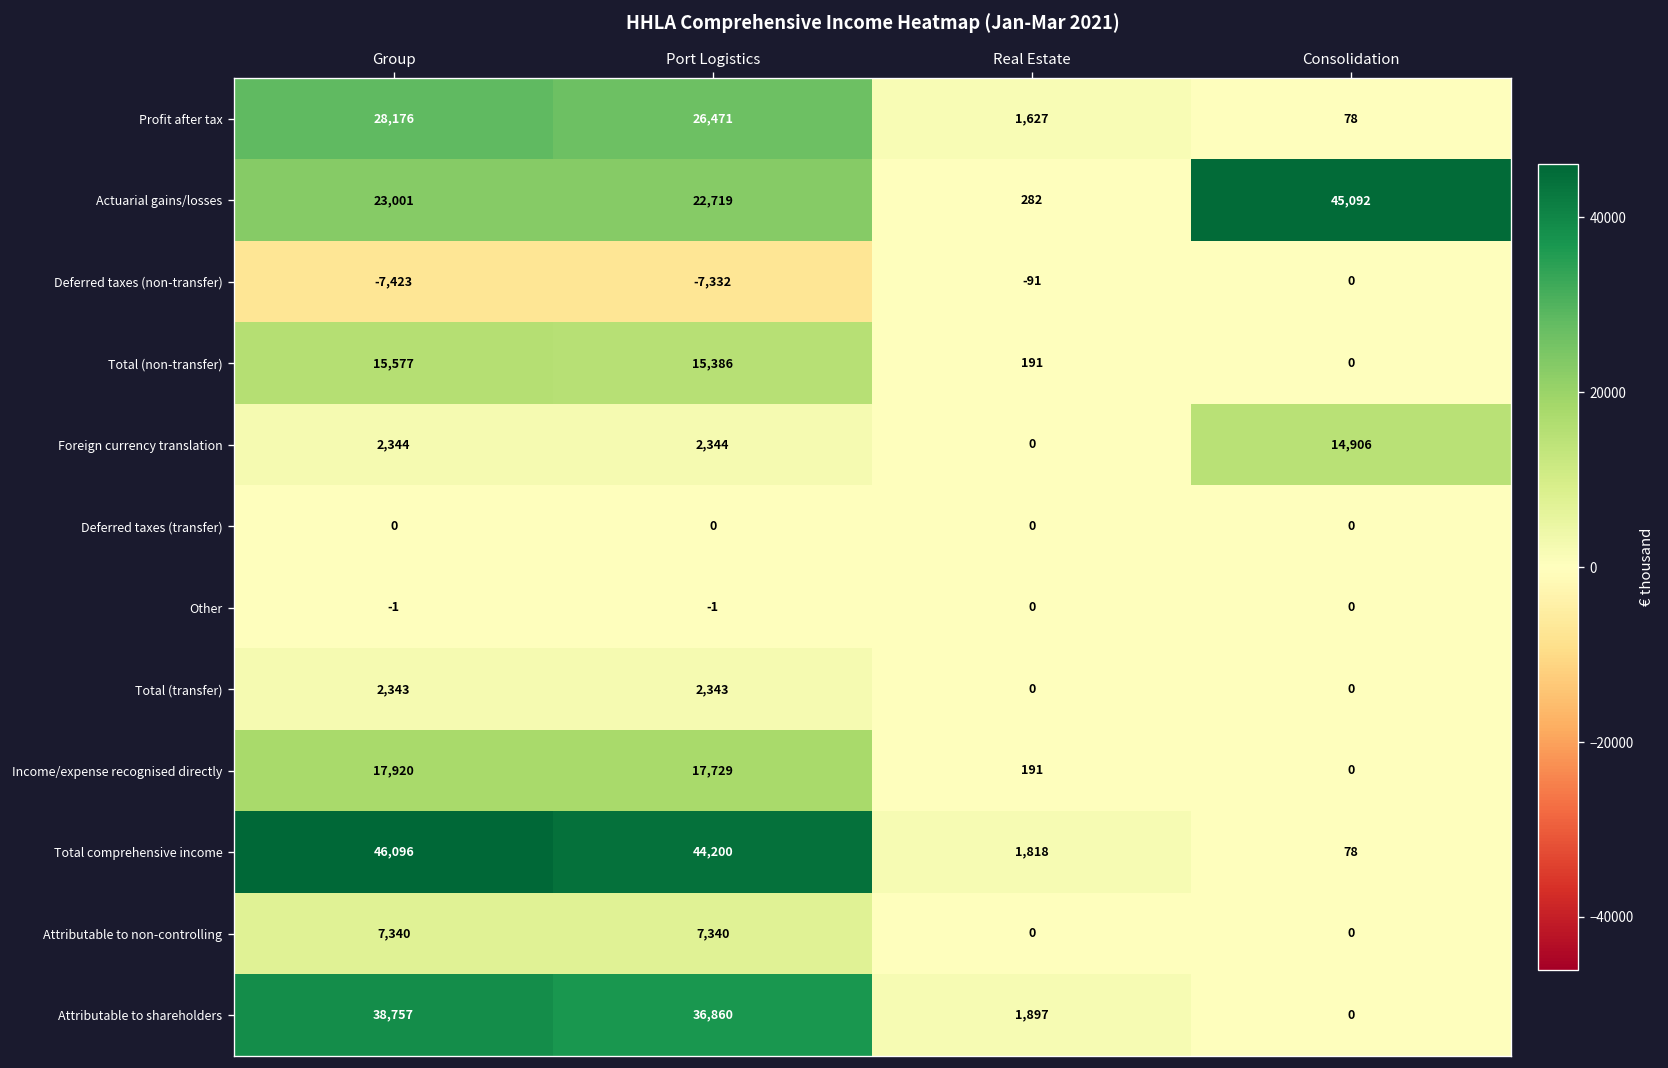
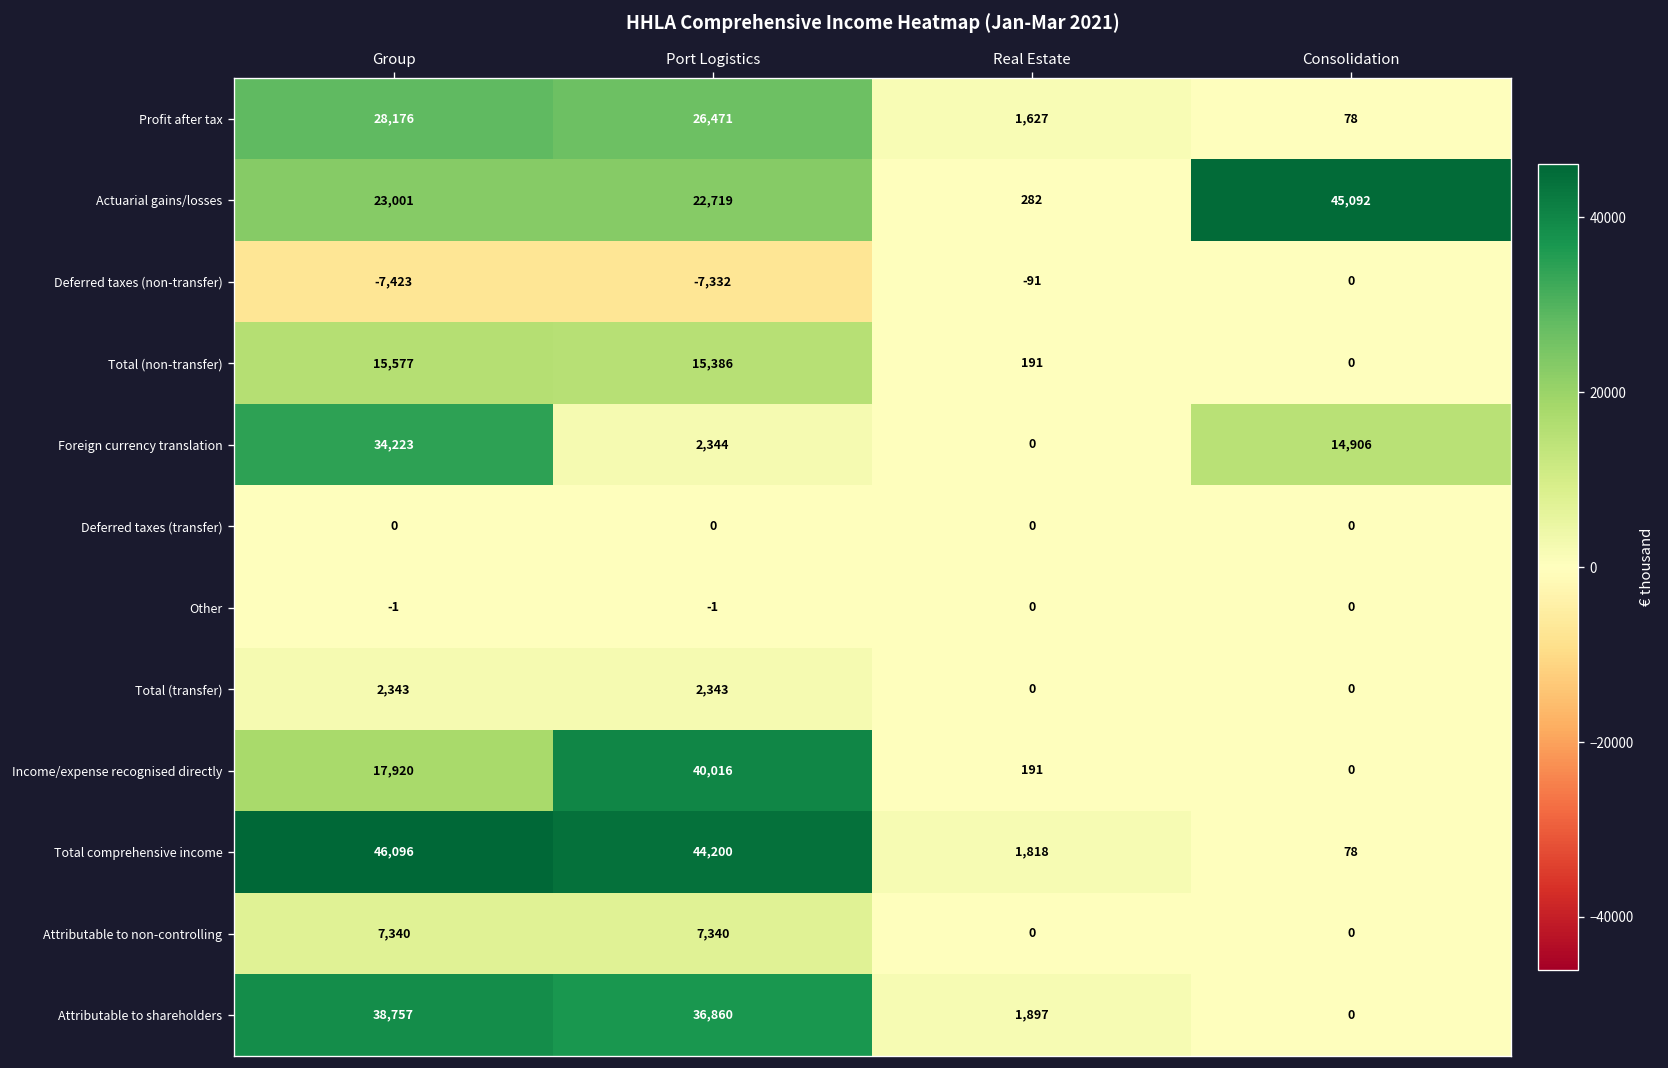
  {
    "Profit after tax": {
      "Group": "28,176",
      "Port Logistics": "26,471",
      "Real Estate": "1,627",
      "Consolidation": "78"
    },
    "Actuarial gains/losses": {
      "Group": "23,001",
      "Port Logistics": "22,719",
      "Real Estate": "282",
      "Consolidation": "45,092"
    },
    "Deferred taxes (non-transfer)": {
      "Group": "-7,423",
      "Port Logistics": "-7,332",
      "Real Estate": "-91",
      "Consolidation": "0"
    },
    "Total (non-transfer)": {
      "Group": "15,577",
      "Port Logistics": "15,386",
      "Real Estate": "191",
      "Consolidation": "0"
    },
    "Foreign currency translation": {
-     "Group": "2,344",
+     "Group": "34,223",
      "Port Logistics": "2,344",
      "Real Estate": "0",
      "Consolidation": "14,906"
    },
    "Deferred taxes (transfer)": {
      "Group": "0",
      "Port Logistics": "0",
      "Real Estate": "0",
      "Consolidation": "0"
    },
    "Other": {
      "Group": "-1",
      "Port Logistics": "-1",
      "Real Estate": "0",
      "Consolidation": "0"
    },
    "Total (transfer)": {
      "Group": "2,343",
      "Port Logistics": "2,343",
      "Real Estate": "0",
      "Consolidation": "0"
    },
    "Income/expense recognised directly": {
      "Group": "17,920",
-     "Port Logistics": "17,729",
+     "Port Logistics": "40,016",
      "Real Estate": "191",
      "Consolidation": "0"
    },
    "Total comprehensive income": {
      "Group": "46,096",
      "Port Logistics": "44,200",
      "Real Estate": "1,818",
      "Consolidation": "78"
    },
    "Attributable to non-controlling": {
      "Group": "7,340",
      "Port Logistics": "7,340",
      "Real Estate": "0",
      "Consolidation": "0"
    },
    "Attributable to shareholders": {
      "Group": "38,757",
      "Port Logistics": "36,860",
      "Real Estate": "1,897",
      "Consolidation": "0"
    }
  }
